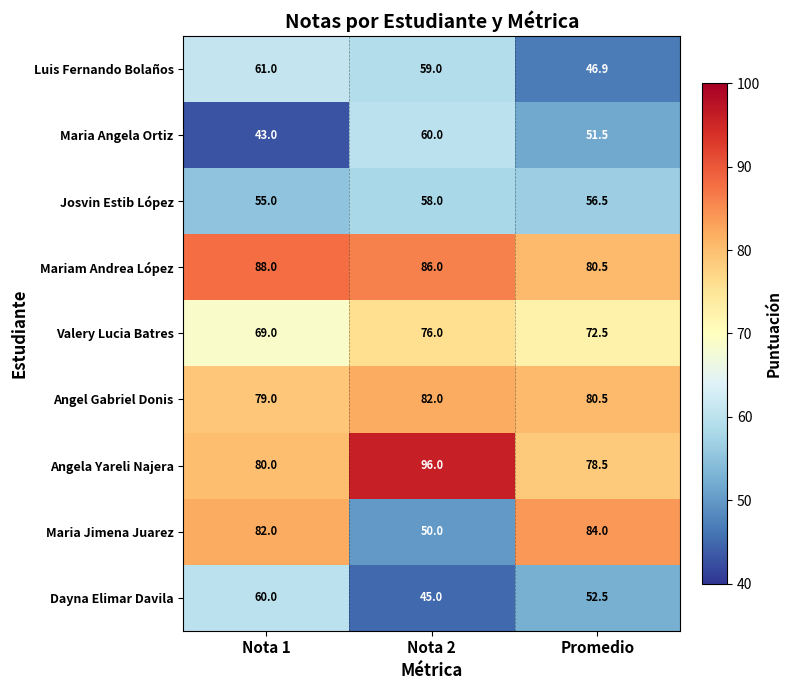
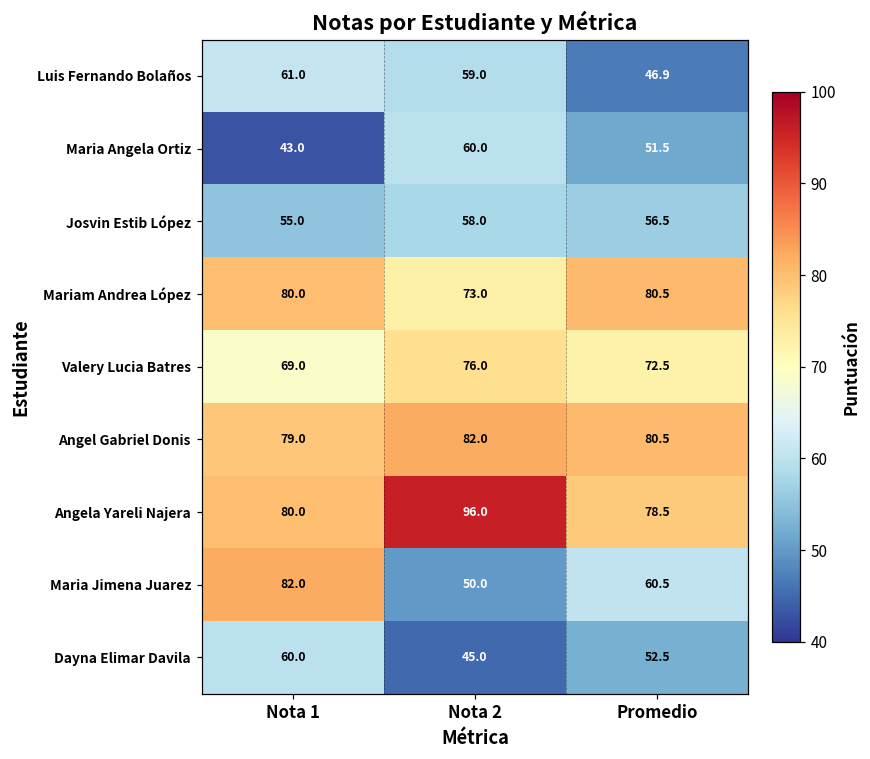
  {
    "Luis Fernando Bolaños": {
      "Nota 1": 61.0,
      "Nota 2": 59.0,
      "Promedio": 46.9
    },
    "Maria Angela Ortiz": {
      "Nota 1": 43.0,
      "Nota 2": 60.0,
      "Promedio": 51.5
    },
    "Josvin Estib López": {
      "Nota 1": 55.0,
      "Nota 2": 58.0,
      "Promedio": 56.5
    },
    "Mariam Andrea López": {
-     "Nota 1": 88.0,
-     "Nota 2": 86.0,
+     "Nota 1": 80.0,
+     "Nota 2": 73.0,
      "Promedio": 80.5
    },
    "Valery Lucia Batres": {
      "Nota 1": 69.0,
      "Nota 2": 76.0,
      "Promedio": 72.5
    },
    "Angel Gabriel Donis": {
      "Nota 1": 79.0,
      "Nota 2": 82.0,
      "Promedio": 80.5
    },
    "Angela Yareli Najera": {
      "Nota 1": 80.0,
      "Nota 2": 96.0,
      "Promedio": 78.5
    },
    "Maria Jimena Juarez": {
      "Nota 1": 82.0,
      "Nota 2": 50.0,
-     "Promedio": 84.0
+     "Promedio": 60.5
    },
    "Dayna Elimar Davila": {
      "Nota 1": 60.0,
      "Nota 2": 45.0,
      "Promedio": 52.5
    }
  }
